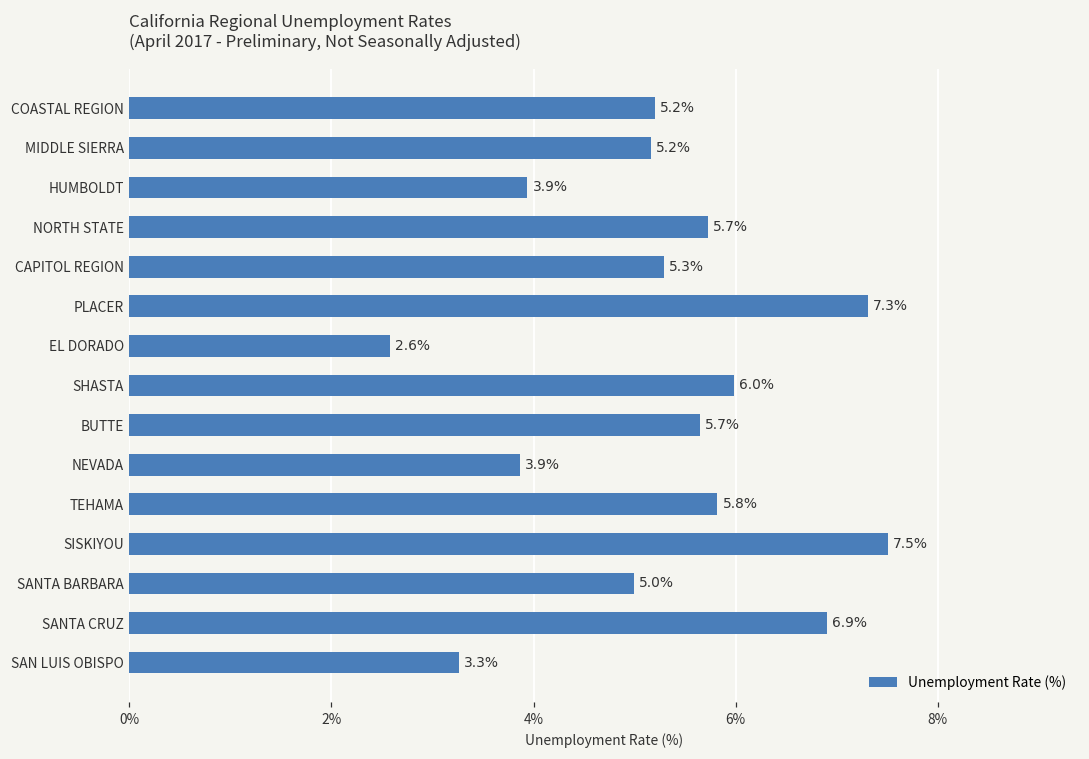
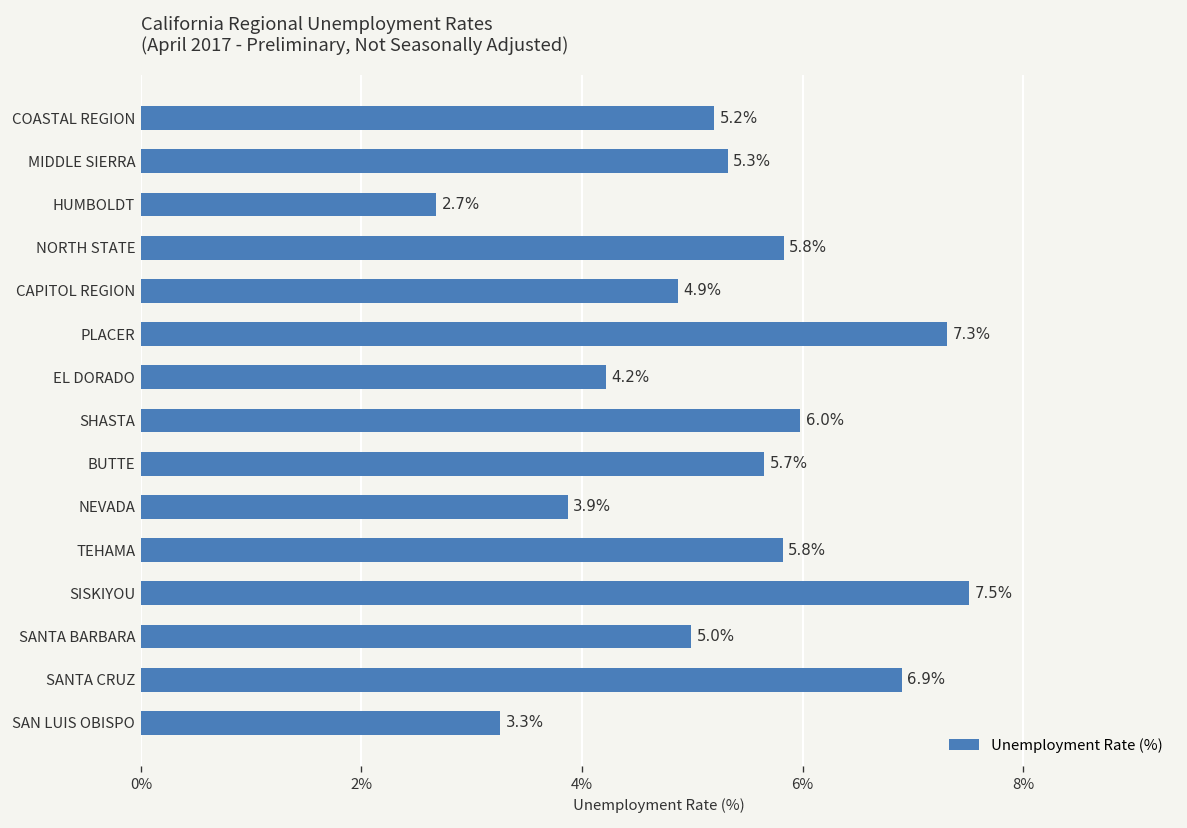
  {
    "COASTAL REGION": "5.2%",
-   "MIDDLE SIERRA": "5.2%",
-   "HUMBOLDT": "3.9%",
-   "NORTH STATE": "5.7%",
-   "CAPITOL REGION": "5.3%",
+   "MIDDLE SIERRA": "5.3%",
+   "HUMBOLDT": "2.7%",
+   "NORTH STATE": "5.8%",
+   "CAPITOL REGION": "4.9%",
    "PLACER": "7.3%",
-   "EL DORADO": "2.6%",
+   "EL DORADO": "4.2%",
    "SHASTA": "6.0%",
    "BUTTE": "5.7%",
    "NEVADA": "3.9%",
    "TEHAMA": "5.8%",
    "SISKIYOU": "7.5%",
    "SANTA BARBARA": "5.0%",
    "SANTA CRUZ": "6.9%",
    "SAN LUIS OBISPO": "3.3%"
  }
